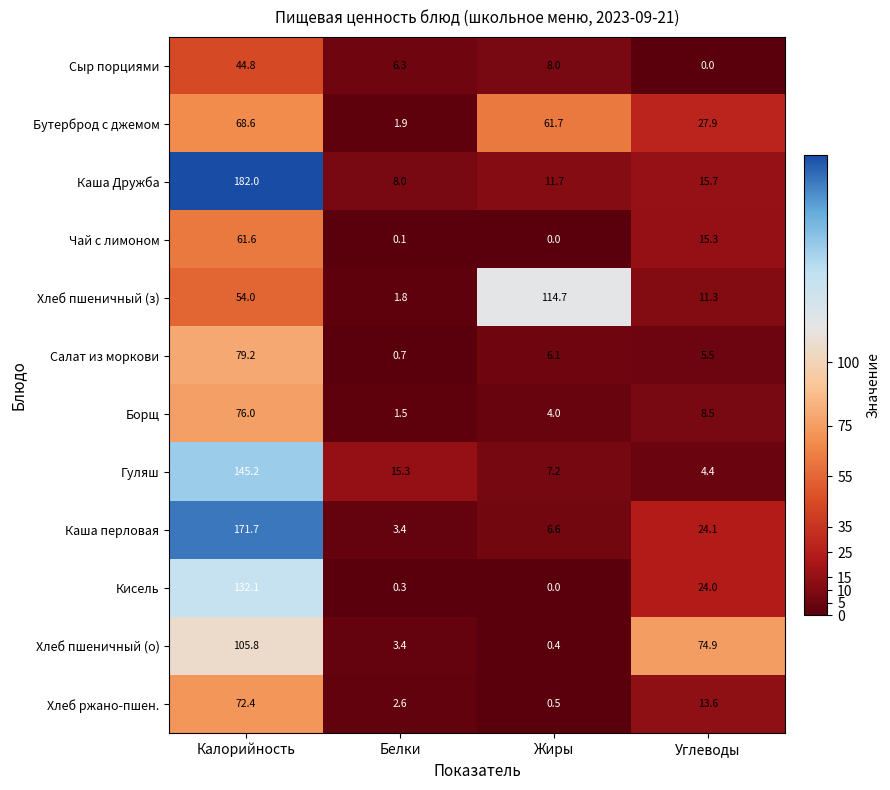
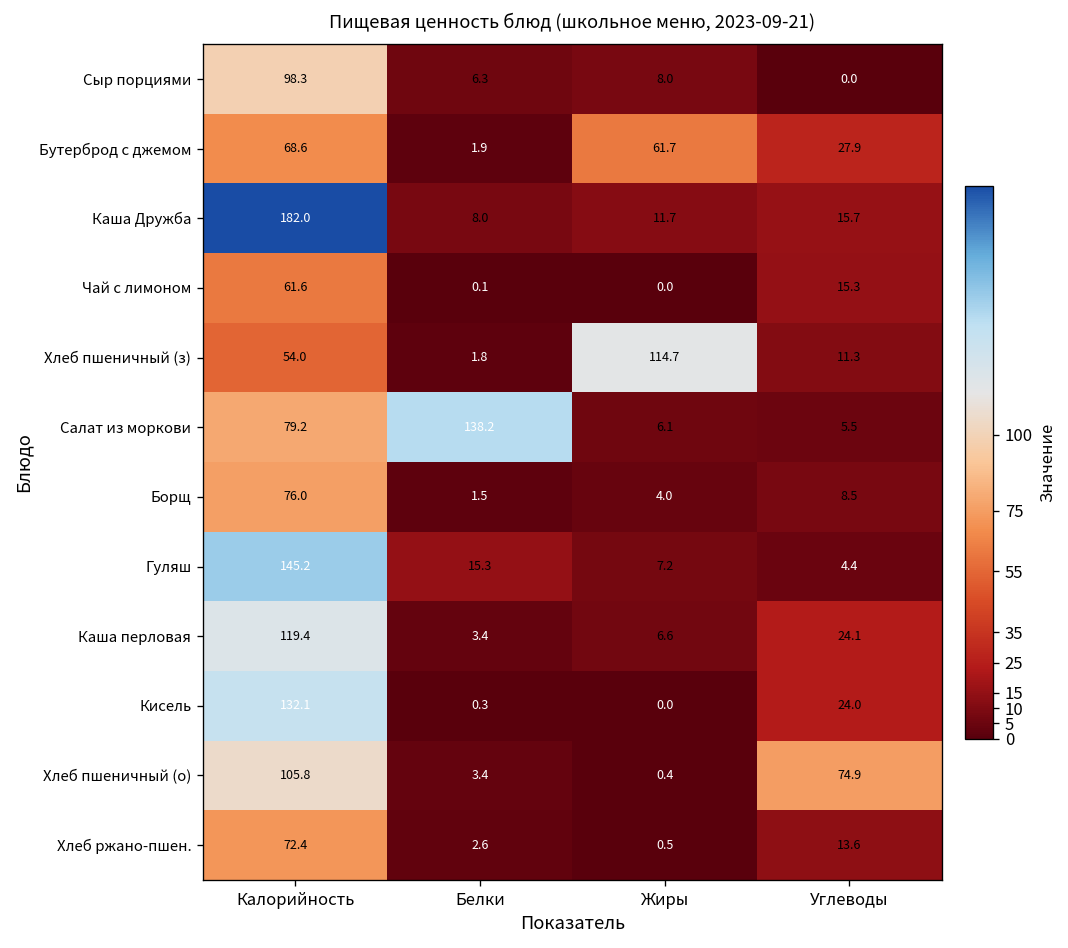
  {
    "Сыр порциями": {
-     "Калорийность": 44.8,
+     "Калорийность": 98.3,
      "Белки": 6.3,
      "Жиры": 8.0,
      "Углеводы": 0.0
    },
    "Бутерброд с джемом": {
      "Калорийность": 68.6,
      "Белки": 1.9,
      "Жиры": 61.7,
      "Углеводы": 27.9
    },
    "Каша Дружба": {
      "Калорийность": 182.0,
      "Белки": 8.0,
      "Жиры": 11.7,
      "Углеводы": 15.7
    },
    "Чай с лимоном": {
      "Калорийность": 61.6,
      "Белки": 0.1,
      "Жиры": 0.0,
      "Углеводы": 15.3
    },
    "Хлеб пшеничный (з)": {
      "Калорийность": 54.0,
      "Белки": 1.8,
      "Жиры": 114.7,
      "Углеводы": 11.3
    },
    "Салат из моркови": {
      "Калорийность": 79.2,
-     "Белки": 0.7,
+     "Белки": 138.2,
      "Жиры": 6.1,
      "Углеводы": 5.5
    },
    "Борщ": {
      "Калорийность": 76.0,
      "Белки": 1.5,
      "Жиры": 4.0,
      "Углеводы": 8.5
    },
    "Гуляш": {
      "Калорийность": 145.2,
      "Белки": 15.3,
      "Жиры": 7.2,
      "Углеводы": 4.4
    },
    "Каша перловая": {
-     "Калорийность": 171.7,
+     "Калорийность": 119.4,
      "Белки": 3.4,
      "Жиры": 6.6,
      "Углеводы": 24.1
    },
    "Кисель": {
      "Калорийность": 132.1,
      "Белки": 0.3,
      "Жиры": 0.0,
      "Углеводы": 24.0
    },
    "Хлеб пшеничный (о)": {
      "Калорийность": 105.8,
      "Белки": 3.4,
      "Жиры": 0.4,
      "Углеводы": 74.9
    },
    "Хлеб ржано-пшен.": {
      "Калорийность": 72.4,
      "Белки": 2.6,
      "Жиры": 0.5,
      "Углеводы": 13.6
    }
  }
